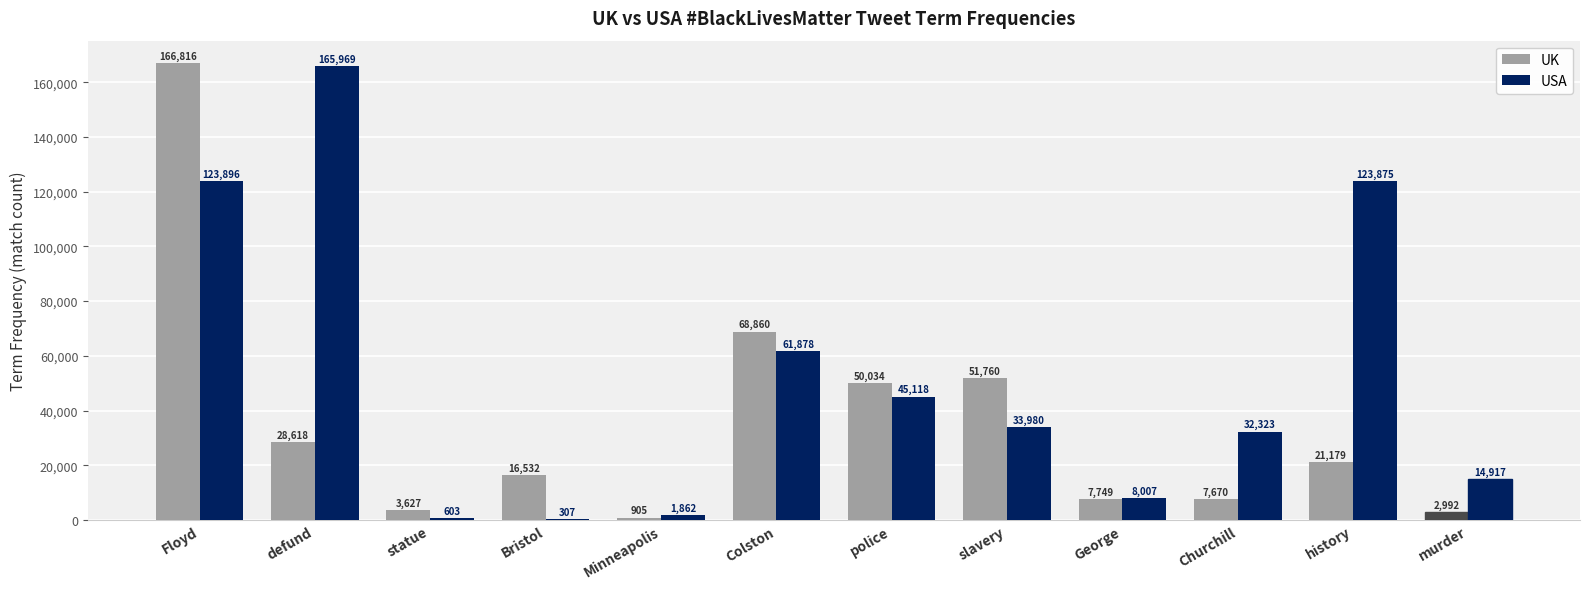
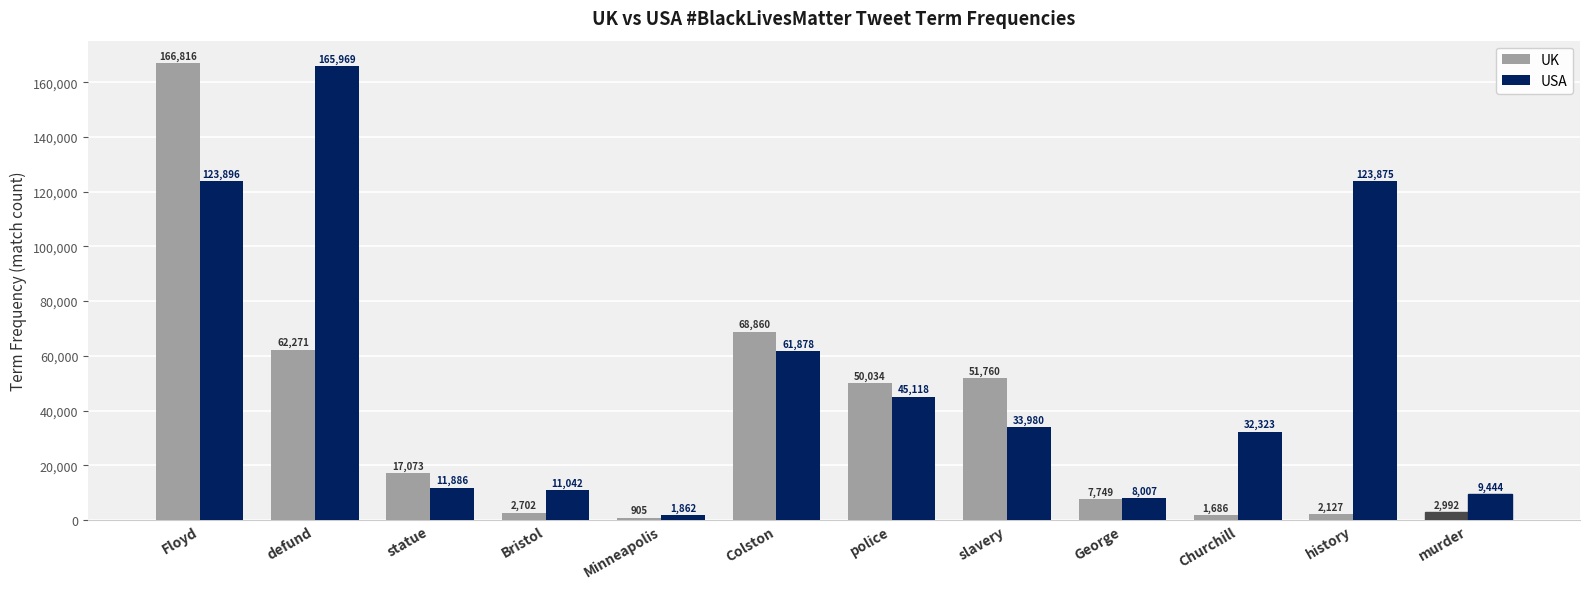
  {
    "UK": {
      "Floyd": "166,816",
-     "defund": "28,618",
-     "statue": "3,627",
-     "Bristol": "16,532",
+     "defund": "62,271",
+     "statue": "17,073",
+     "Bristol": "2,702",
      "Minneapolis": "905",
      "Colston": "68,860",
      "police": "50,034",
      "slavery": "51,760",
      "George": "7,749",
-     "Churchill": "7,670",
-     "history": "21,179",
+     "Churchill": "1,686",
+     "history": "2,127",
      "murder": "2,992"
    },
    "USA": {
      "Floyd": "123,896",
      "defund": "165,969",
-     "statue": "603",
-     "Bristol": "307",
+     "statue": "11,886",
+     "Bristol": "11,042",
      "Minneapolis": "1,862",
      "Colston": "61,878",
      "police": "45,118",
      "slavery": "33,980",
      "George": "8,007",
      "Churchill": "32,323",
      "history": "123,875",
-     "murder": "14,917"
+     "murder": "9,444"
    }
  }
